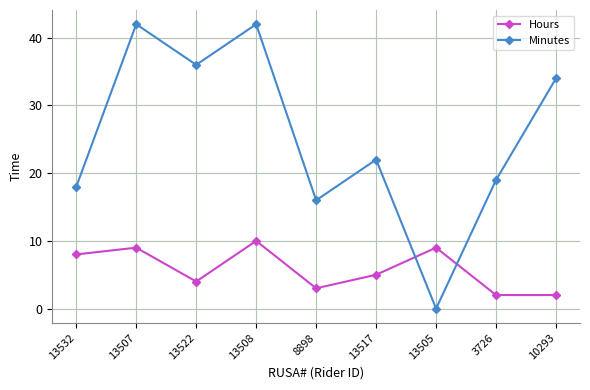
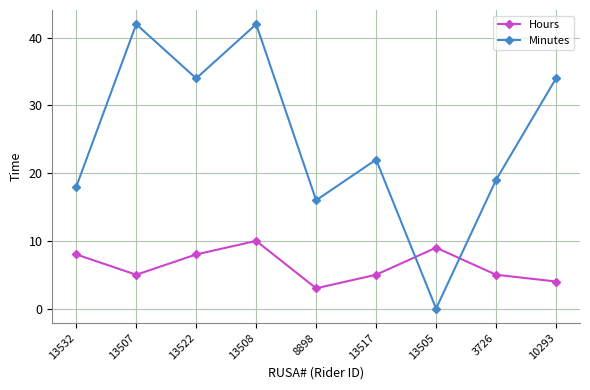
  {
    "Hours": {
      "13532": 8,
-     "13507": 9,
-     "13522": 4,
+     "13507": 5,
+     "13522": 8,
      "13508": 10,
      "8898": 3,
      "13517": 5,
      "13505": 9,
-     "3726": 2,
-     "10293": 2
+     "3726": 5,
+     "10293": 4
    },
    "Minutes": {
      "13532": 18,
      "13507": 42,
-     "13522": 36,
+     "13522": 34,
      "13508": 42,
      "8898": 16,
      "13517": 22,
      "13505": 0,
      "3726": 19,
      "10293": 34
    }
  }
